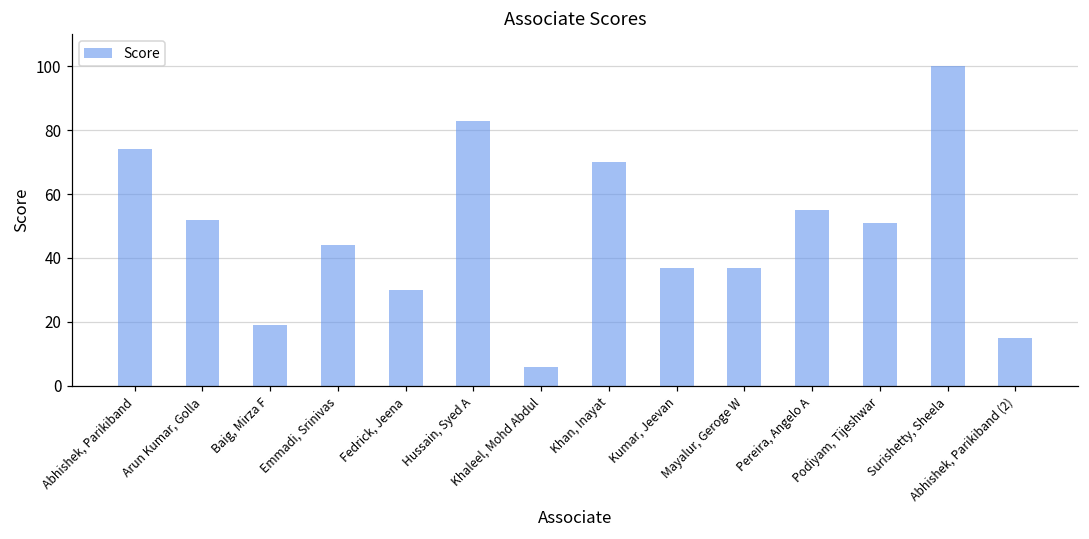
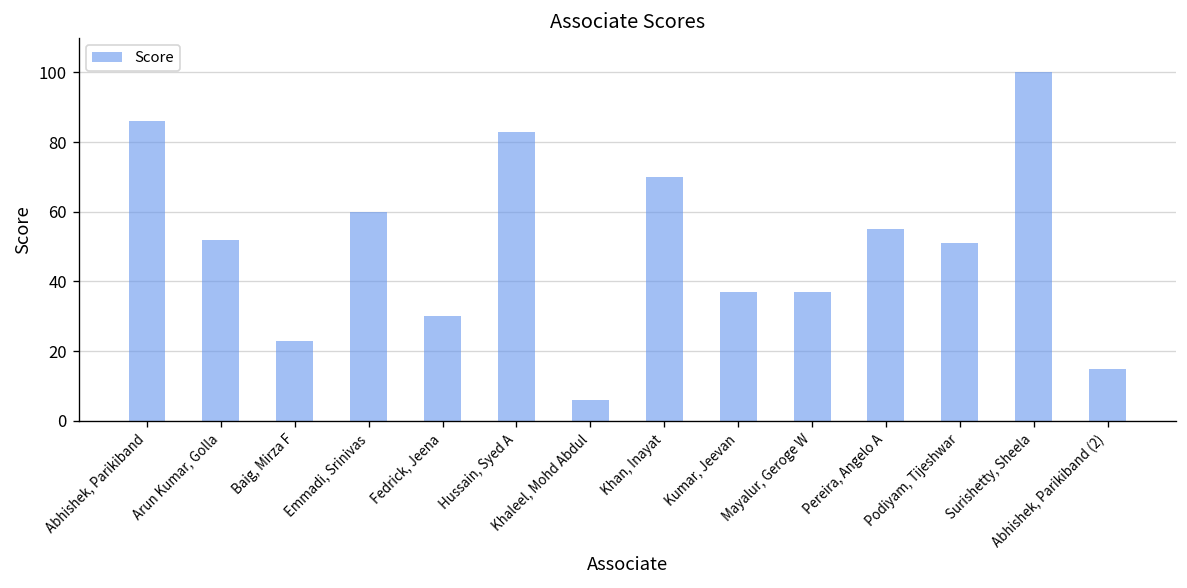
  {
-   "Abhishek, Parikiband": 74,
+   "Abhishek, Parikiband": 86,
    "Arun Kumar, Golla": 52,
-   "Baig, Mirza F": 19,
-   "Emmadi, Srinivas": 44,
+   "Baig, Mirza F": 23,
+   "Emmadi, Srinivas": 60,
    "Fedrick, Jeena": 30,
    "Hussain, Syed A": 83,
    "Khaleel, Mohd Abdul": 6,
    "Khan, Inayat": 70,
    "Kumar, Jeevan": 37,
    "Mayalur, Geroge W": 37,
    "Pereira, Angelo A": 55,
    "Podiyam, Tijeshwar": 51,
    "Surishetty, Sheela": 100,
    "Abhishek, Parikiband (2)": 15
  }
